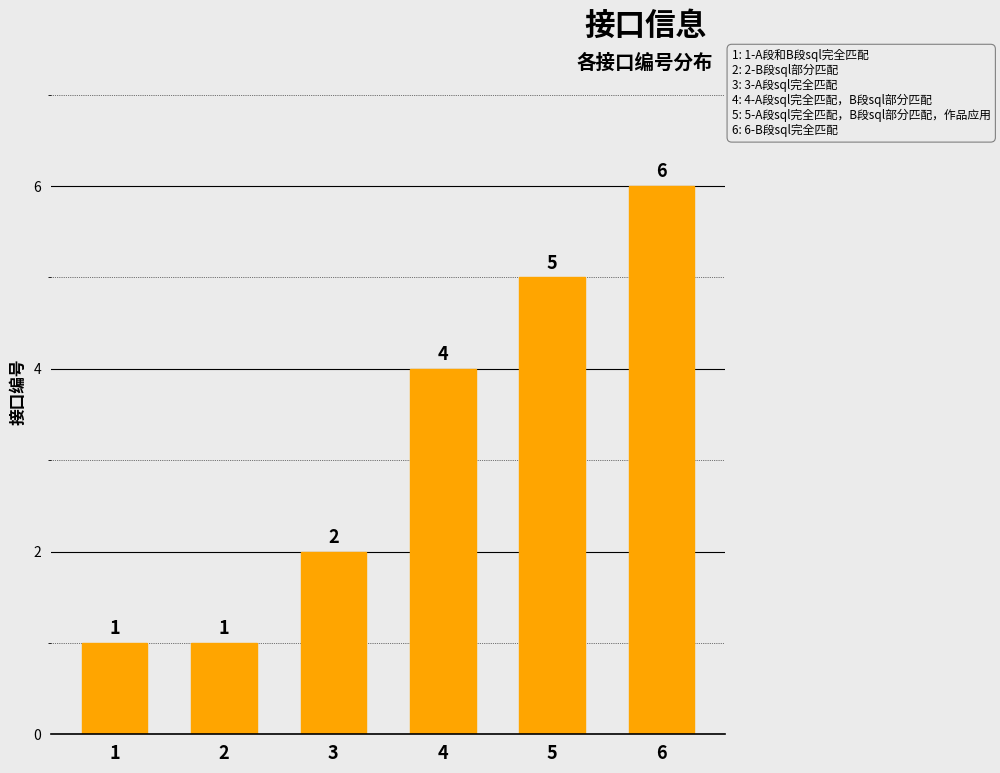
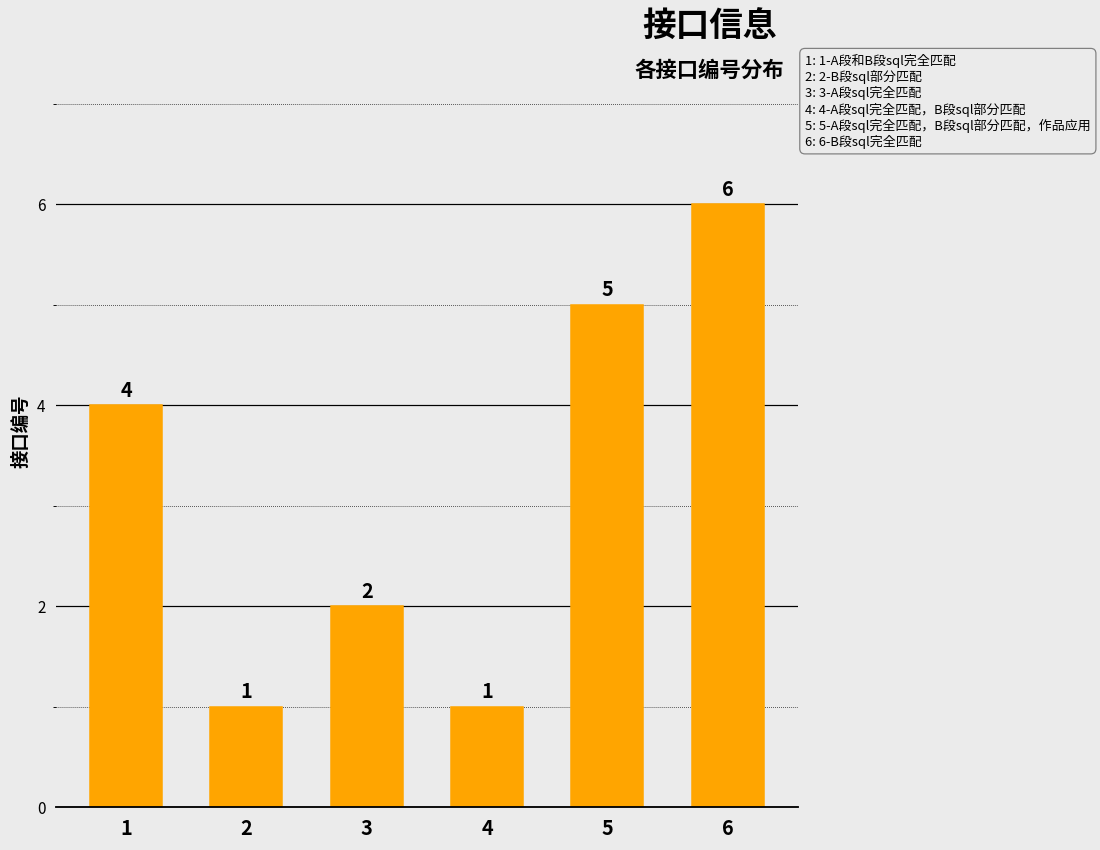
  {
-   "1": 1,
+   "1": 4,
    "2": 1,
    "3": 2,
-   "4": 4,
+   "4": 1,
    "5": 5,
    "6": 6
  }
